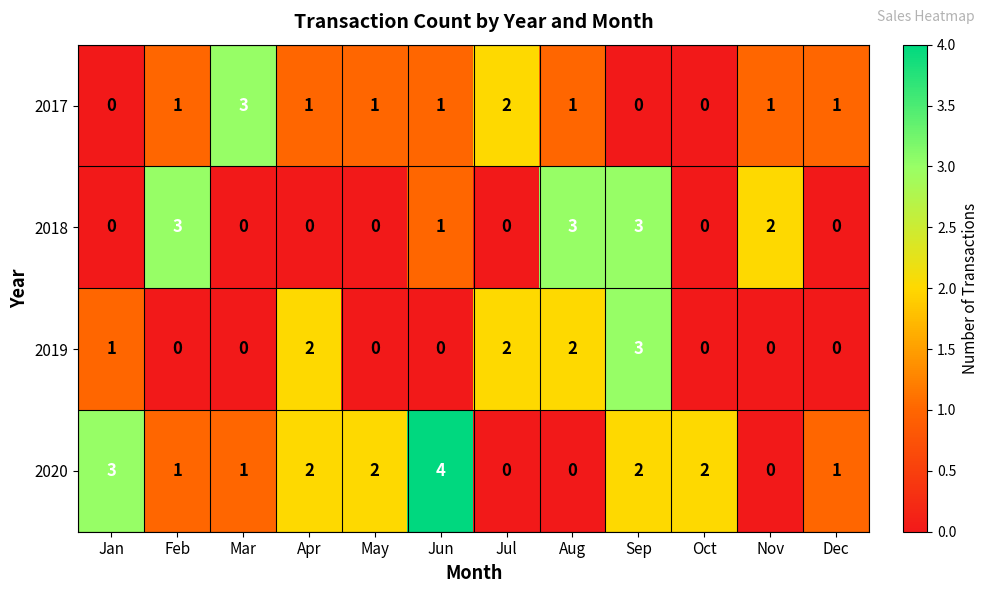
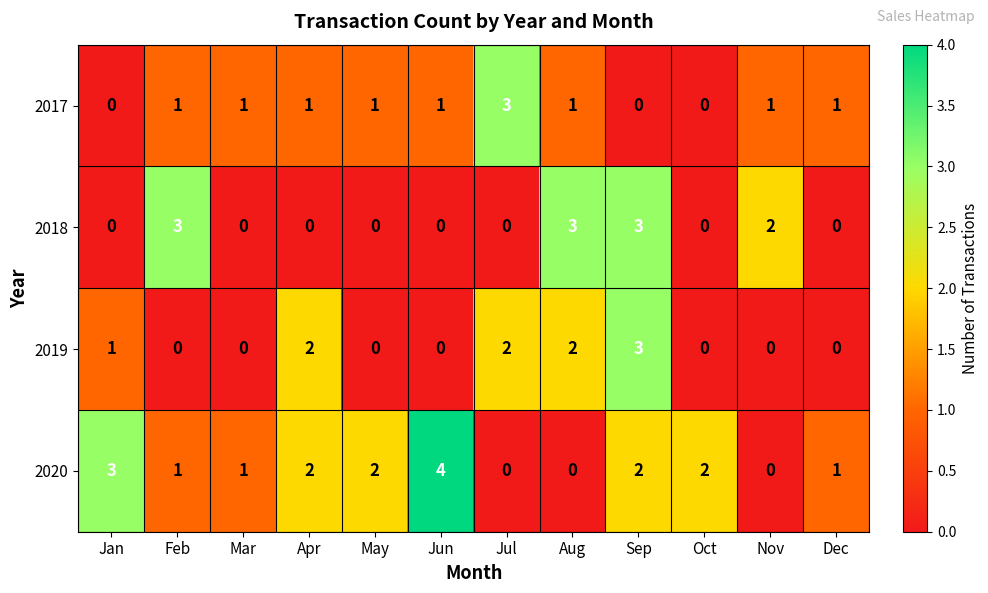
  {
    "2017": {
      "Jan": 0,
      "Feb": 1,
-     "Mar": 3,
+     "Mar": 1,
      "Apr": 1,
      "May": 1,
      "Jun": 1,
-     "Jul": 2,
+     "Jul": 3,
      "Aug": 1,
      "Sep": 0,
      "Oct": 0,
      "Nov": 1,
      "Dec": 1
    },
    "2018": {
      "Jan": 0,
      "Feb": 3,
      "Mar": 0,
      "Apr": 0,
      "May": 0,
-     "Jun": 1,
+     "Jun": 0,
      "Jul": 0,
      "Aug": 3,
      "Sep": 3,
      "Oct": 0,
      "Nov": 2,
      "Dec": 0
    },
    "2019": {
      "Jan": 1,
      "Feb": 0,
      "Mar": 0,
      "Apr": 2,
      "May": 0,
      "Jun": 0,
      "Jul": 2,
      "Aug": 2,
      "Sep": 3,
      "Oct": 0,
      "Nov": 0,
      "Dec": 0
    },
    "2020": {
      "Jan": 3,
      "Feb": 1,
      "Mar": 1,
      "Apr": 2,
      "May": 2,
      "Jun": 4,
      "Jul": 0,
      "Aug": 0,
      "Sep": 2,
      "Oct": 2,
      "Nov": 0,
      "Dec": 1
    }
  }
